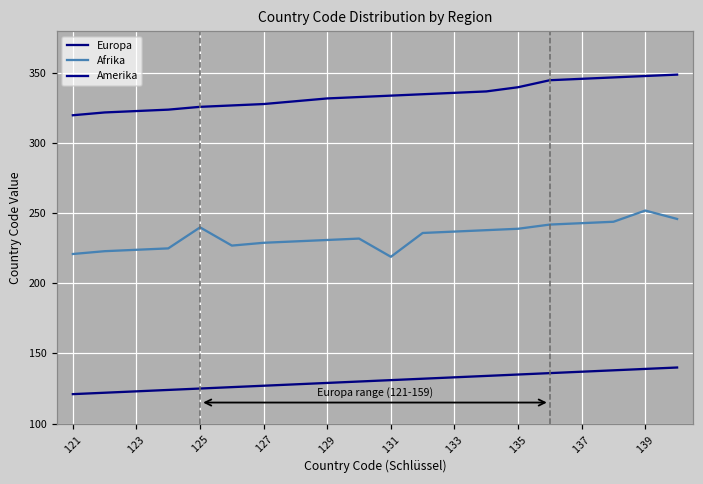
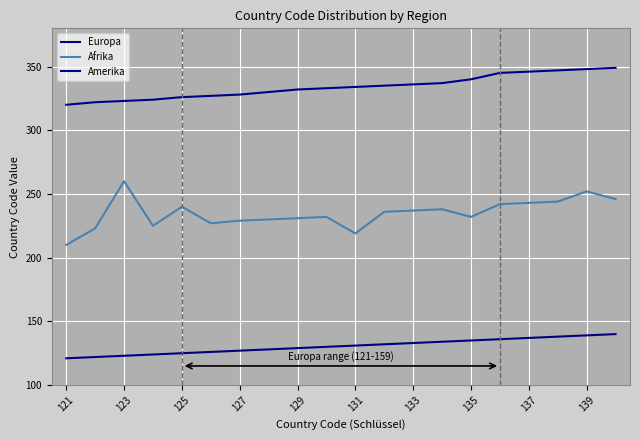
  {
    "Afrika": {
-     "121": 221,
-     "123": 224,
+     "121": 210,
+     "123": 260,
      "125": 240,
      "127": 229,
      "129": 231,
      "131": 219,
      "133": 237,
-     "135": 239,
+     "135": 232,
      "137": 243,
      "139": 252
    }
  }
